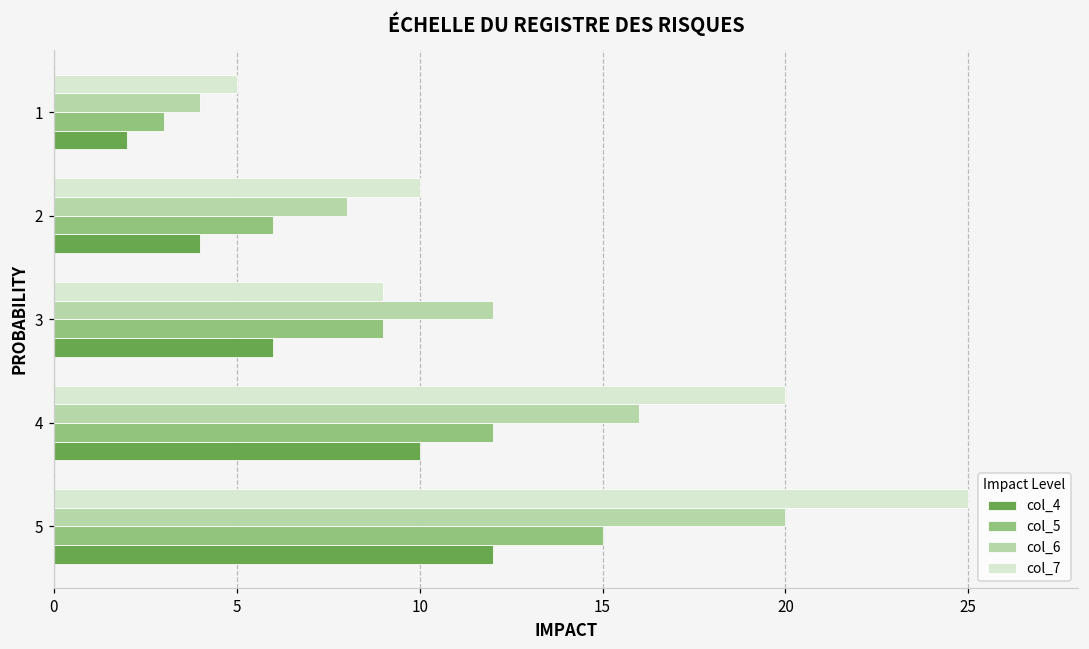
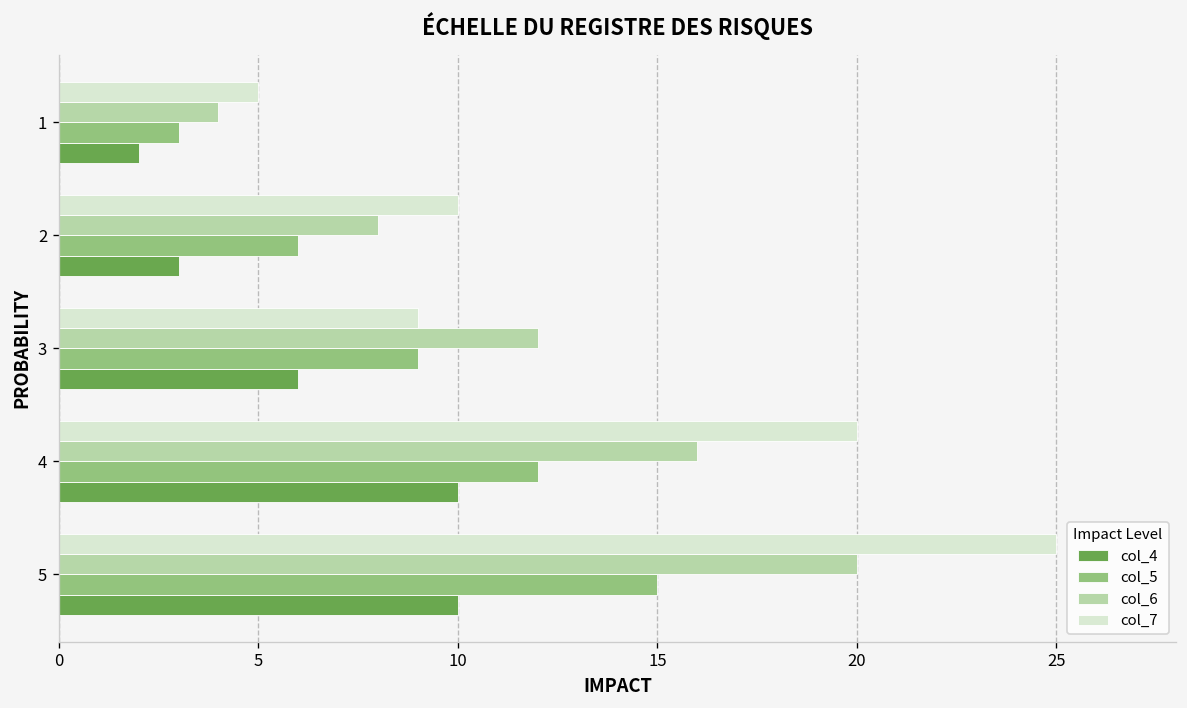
  {
    "col_4": {
      "1": 2,
-     "2": 4,
+     "2": 3,
      "3": 6,
      "4": 10,
-     "5": 12
+     "5": 10
    }
  }
